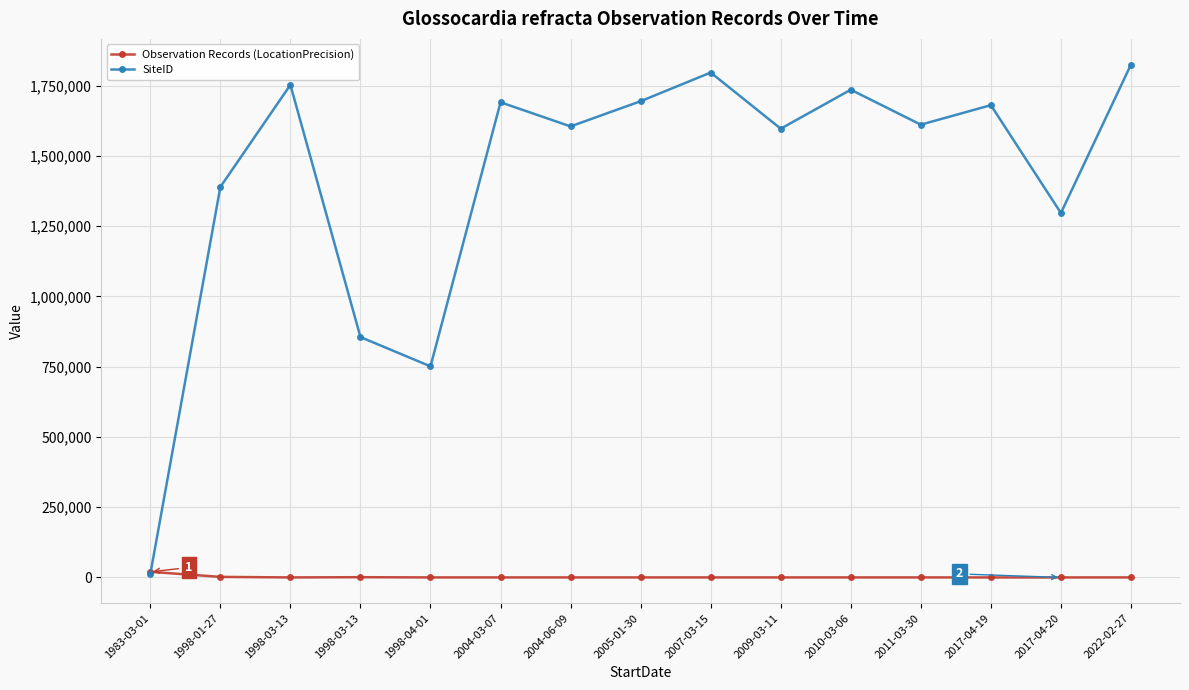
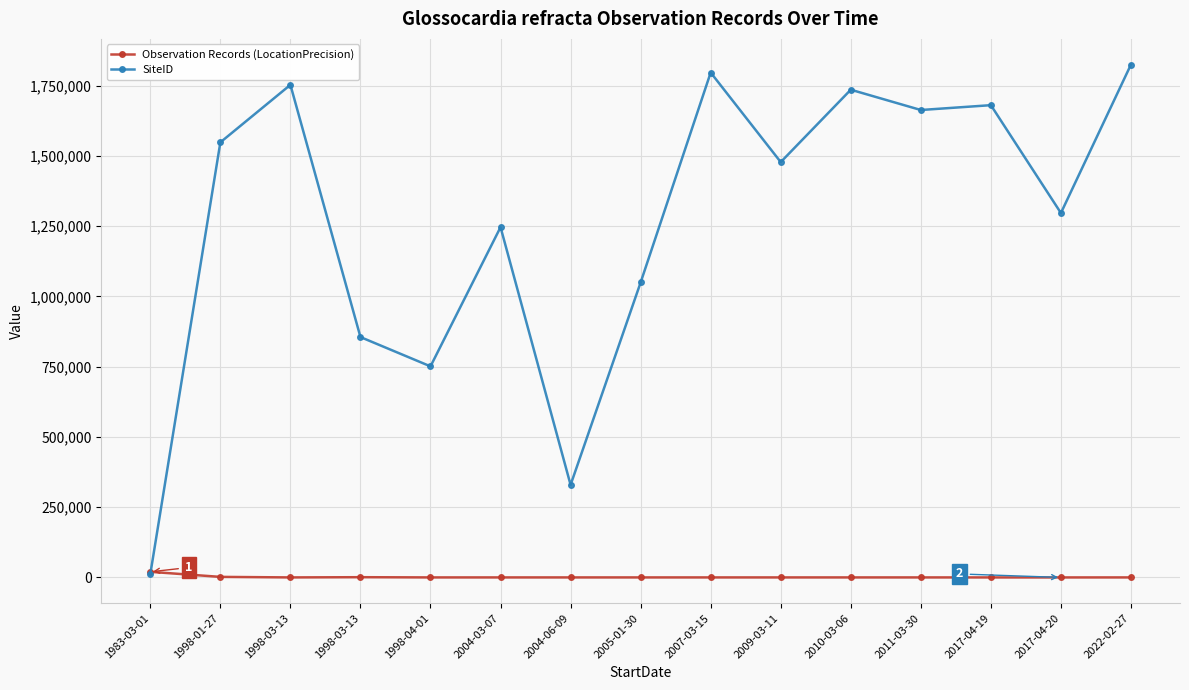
  {
    "Observation Records (LocationPrecision)": {
      "1998-01-27": "0",
      "1998-04-01": "0",
      "2004-03-07": "0",
      "2004-06-09": "0",
      "2005-01-30": "0",
      "2007-03-15": "0",
      "2009-03-11": "0",
      "2010-03-06": "0",
      "2011-03-30": "0",
      "2017-04-19": "0",
      "2017-04-20": "0",
      "2022-02-27": "0"
    },
    "SiteID": {
-     "1998-01-27": "1,390,000",
+     "1998-01-27": "1,550,000",
      "1998-04-01": "750,000",
-     "2004-03-07": "1,690,000",
-     "2004-06-09": "1,600,000",
-     "2005-01-30": "1,690,000",
+     "2004-03-07": "1,250,000",
+     "2004-06-09": "330,000",
+     "2005-01-30": "1,050,000",
      "2007-03-15": "1,800,000",
-     "2009-03-11": "1,600,000",
+     "2009-03-11": "1,480,000",
      "2010-03-06": "1,740,000",
-     "2011-03-30": "1,610,000",
+     "2011-03-30": "1,660,000",
      "2017-04-19": "1,680,000",
      "2017-04-20": "1,300,000",
      "2022-02-27": "1,830,000"
    }
  }
